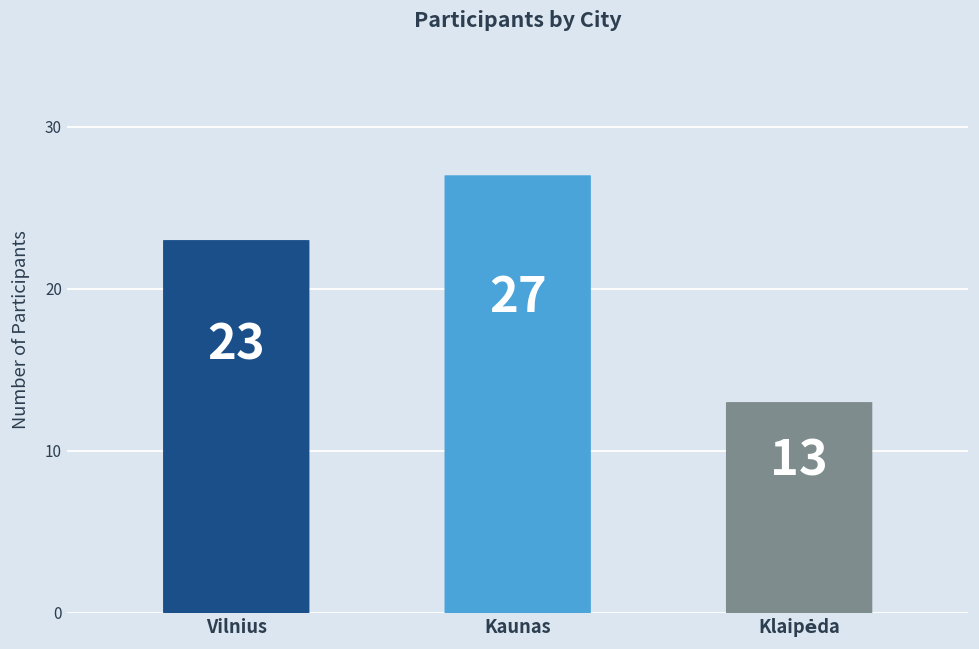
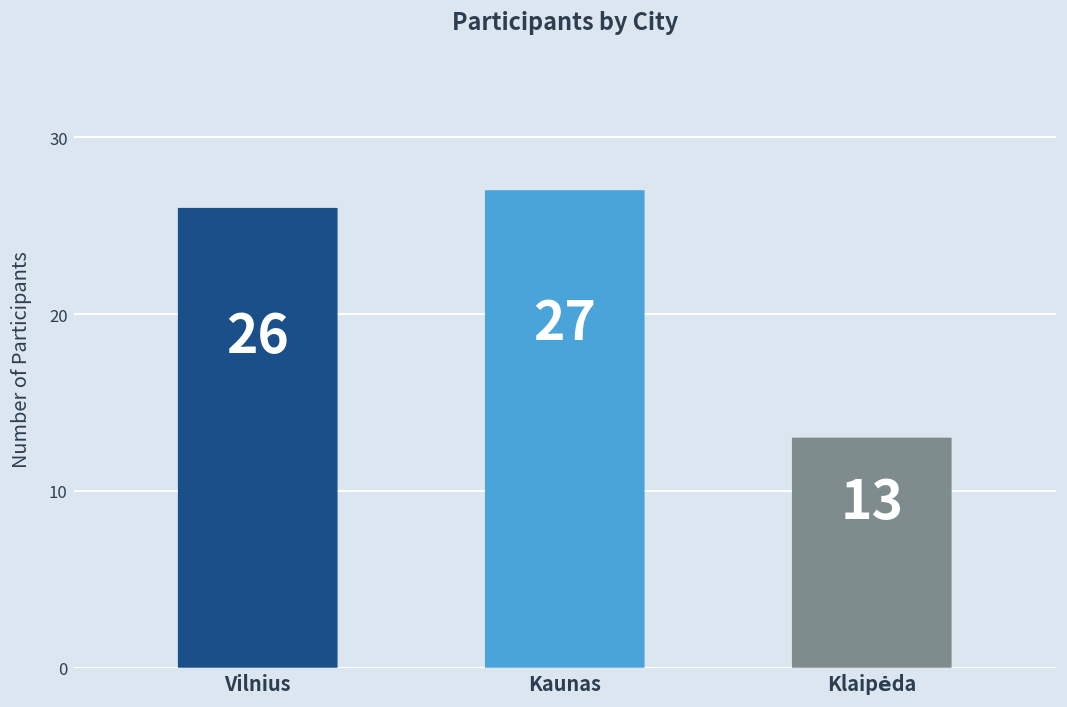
  {
-   "Vilnius": 23,
+   "Vilnius": 26,
    "Kaunas": 27,
    "Klaipėda": 13
  }
